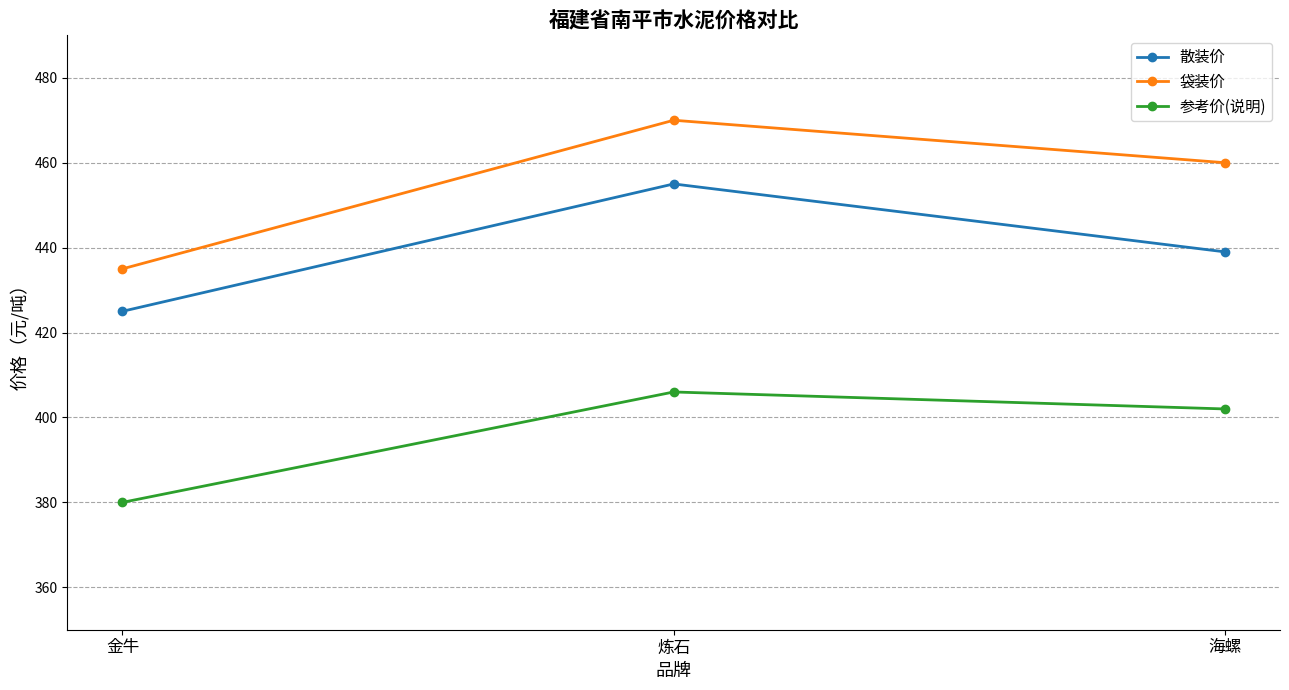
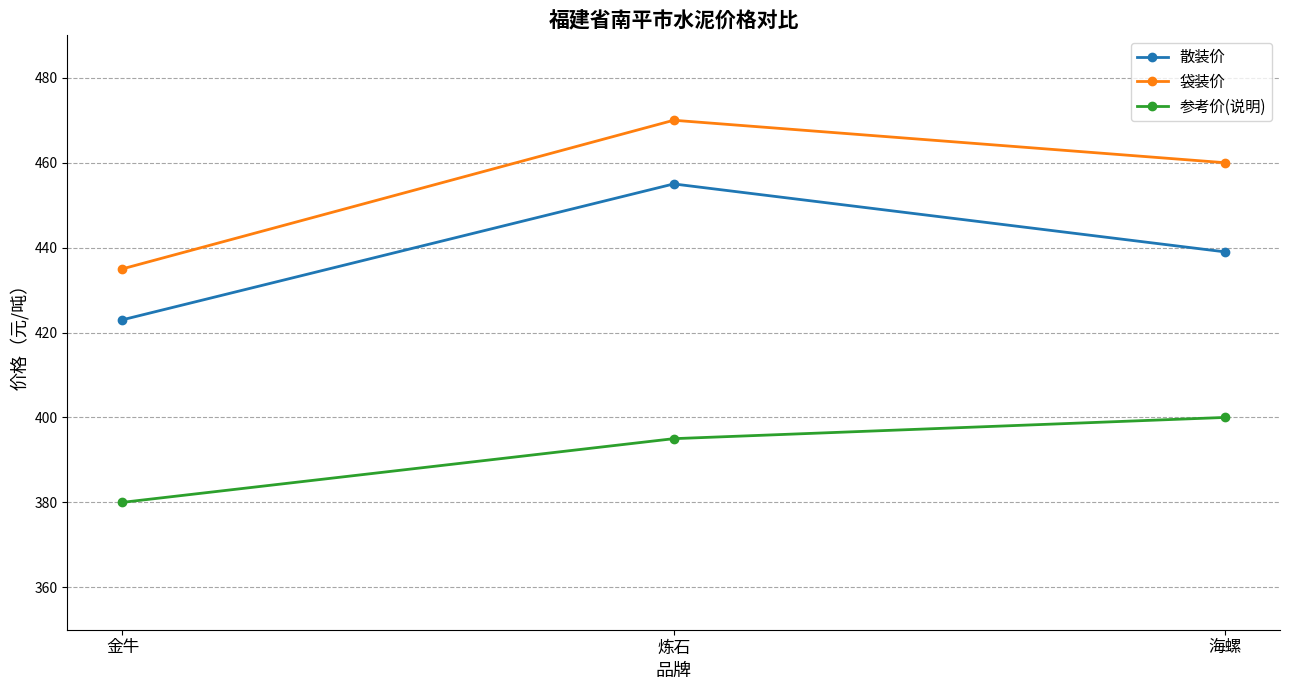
  {
    "散装价": {
-     "金牛": 425,
+     "金牛": 423,
      "炼石": 455,
      "海螺": 439
    },
    "袋装价": {
      "金牛": 435,
      "炼石": 470,
      "海螺": 460
    },
    "参考价(说明)": {
      "金牛": 380,
-     "炼石": 406,
-     "海螺": 402
+     "炼石": 395,
+     "海螺": 400
    }
  }
